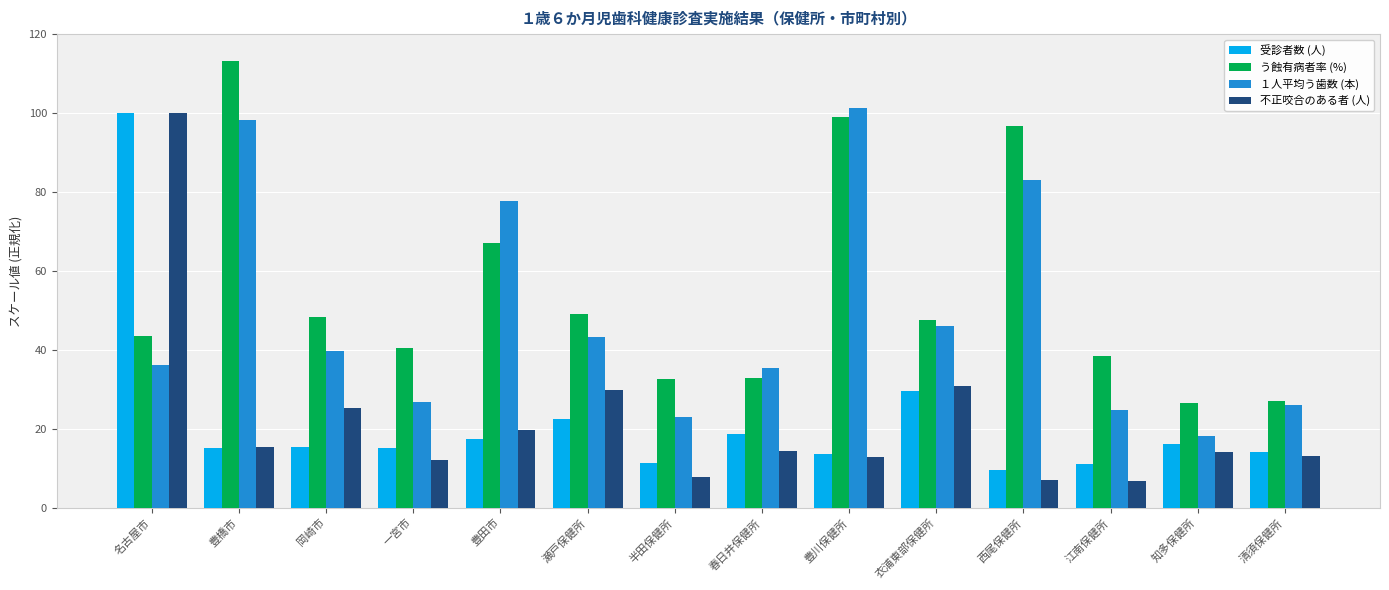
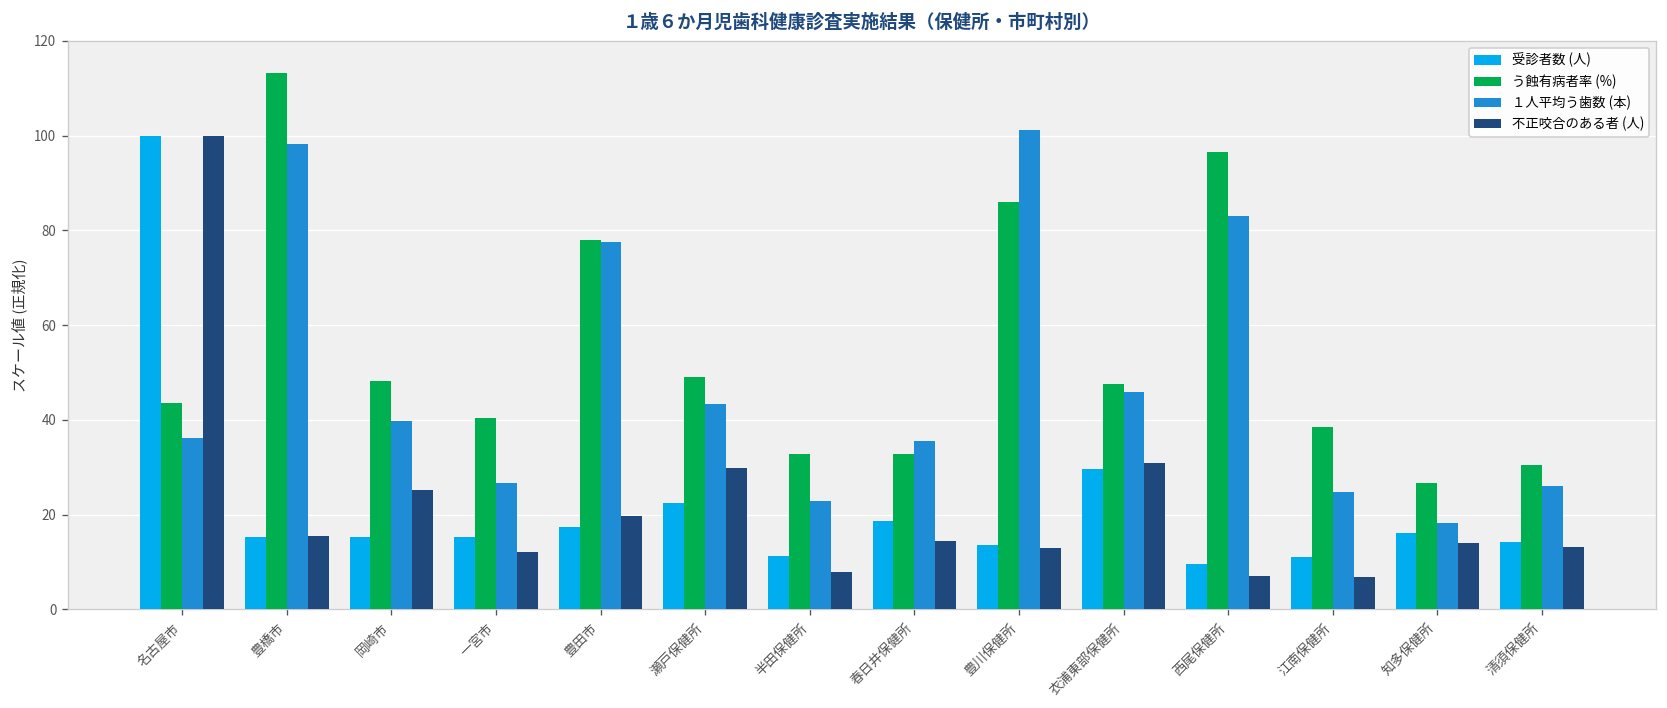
  {
    "う蝕有病者率 (%)": {
      "名古屋市": 44,
      "豊橋市": 113,
      "岡崎市": 48,
      "一宮市": 40,
-     "豊田市": 67,
+     "豊田市": 78,
      "瀬戸保健所": 49,
      "半田保健所": 33,
      "春日井保健所": 33,
-     "豊川保健所": 99,
+     "豊川保健所": 86,
      "衣浦東部保健所": 48,
      "西尾保健所": 97,
      "江南保健所": 39,
      "知多保健所": 27,
-     "清須保健所": 27
+     "清須保健所": 30
    },
    "不正咬合のある者 (人)": {
      "名古屋市": 100,
      "豊橋市": 16,
      "岡崎市": 25,
      "一宮市": 12,
      "豊田市": 20,
      "瀬戸保健所": 30,
      "半田保健所": 8,
      "春日井保健所": 14,
      "豊川保健所": 13,
      "衣浦東部保健所": 31,
      "西尾保健所": 7,
      "江南保健所": 7,
      "知多保健所": 14,
      "清須保健所": 13
    }
  }
